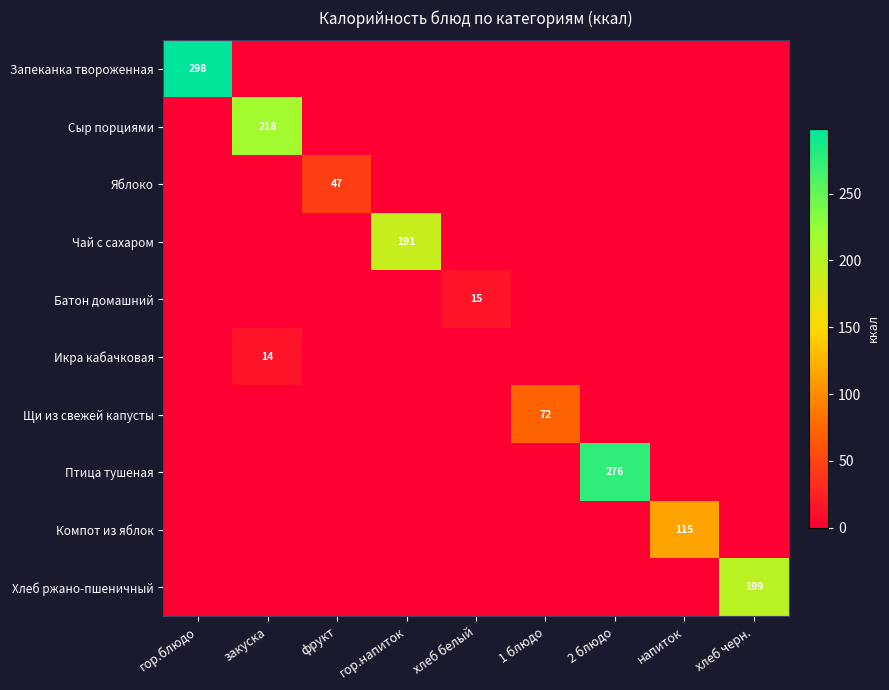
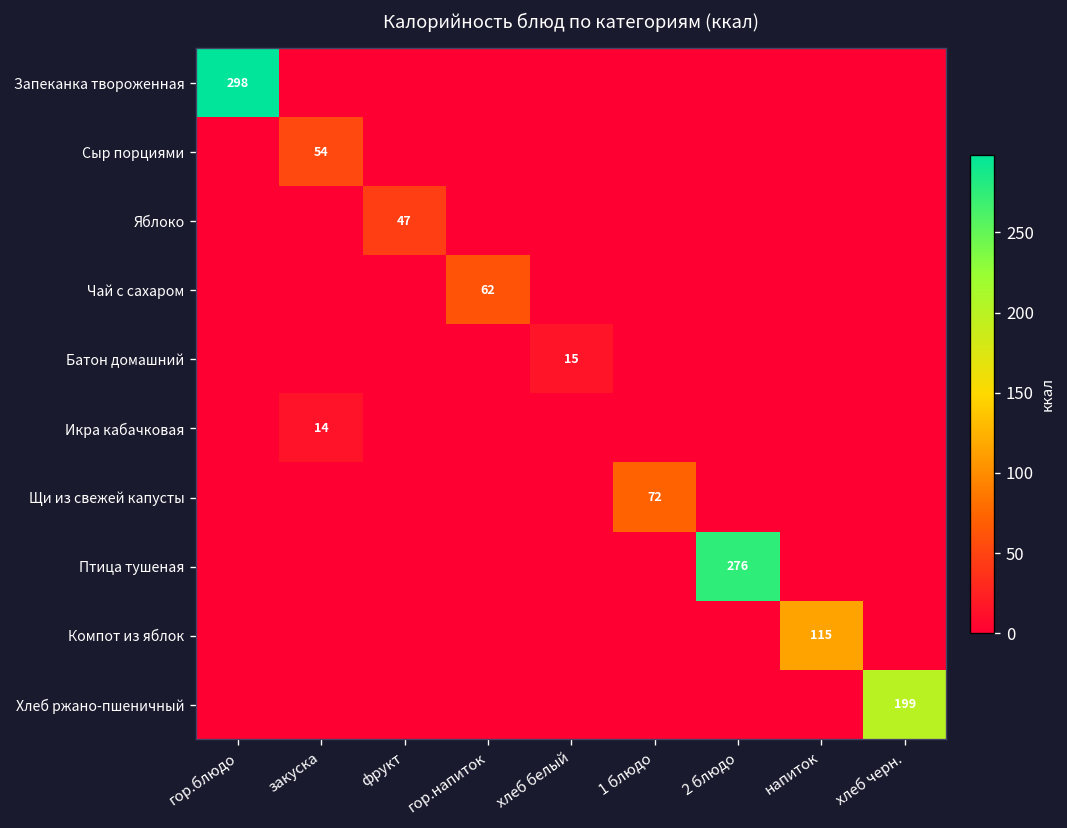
  {
    "Запеканка твороженная": {
      "гор.блюдо": 298
    },
    "Сыр порциями": {
-     "закуска": 218
+     "закуска": 54
    },
    "Яблоко": {
      "фрукт": 47
    },
    "Чай с сахаром": {
-     "гор.напиток": 191
+     "гор.напиток": 62
    },
    "Батон домашний": {
      "хлеб белый": 15
    },
    "Икра кабачковая": {
      "закуска": 14
    },
    "Щи из свежей капусты": {
      "1 блюдо": 72
    },
    "Птица тушеная": {
      "2 блюдо": 276
    },
    "Компот из яблок": {
      "напиток": 115
    },
    "Хлеб ржано-пшеничный": {
      "хлеб черн.": 199
    }
  }
